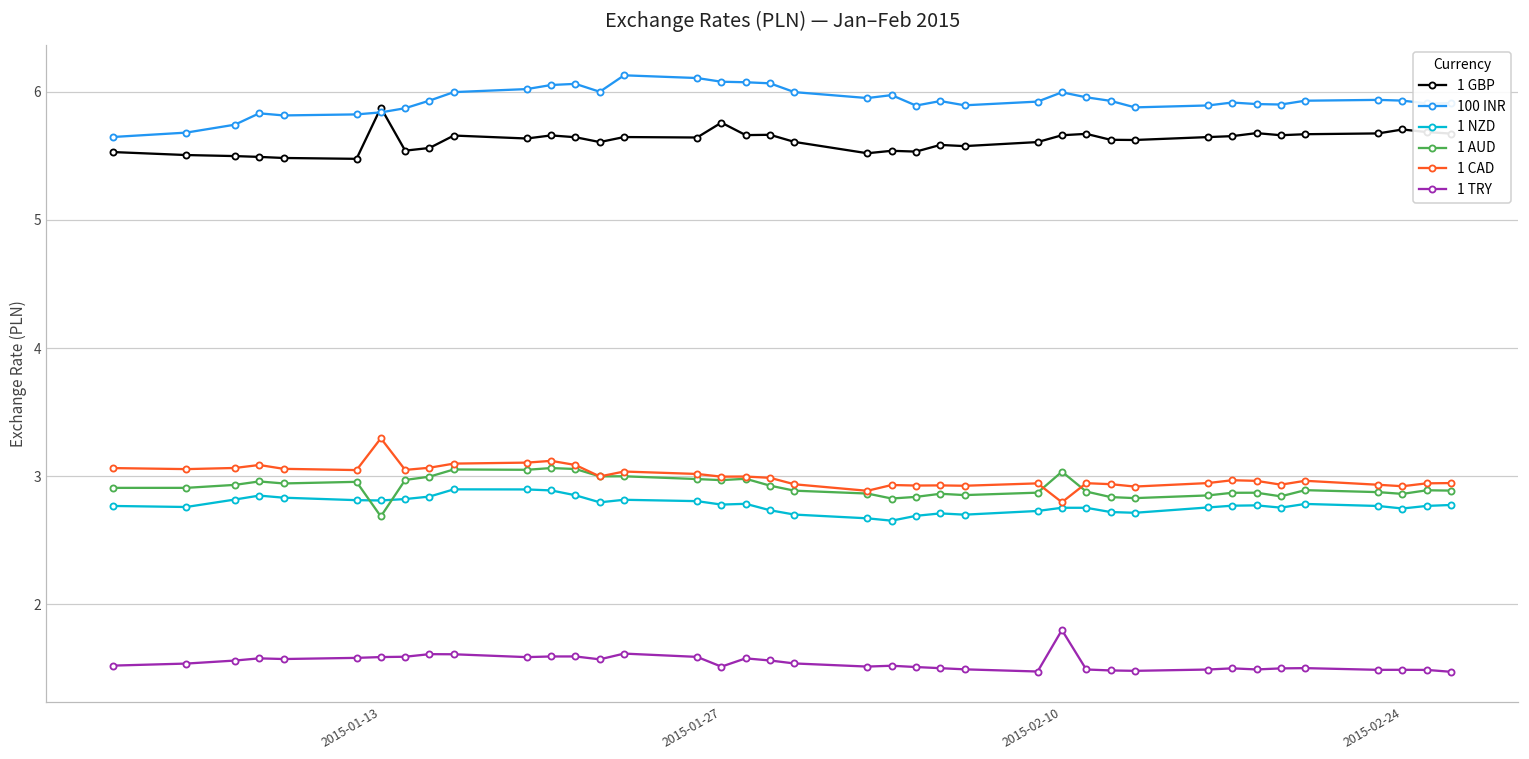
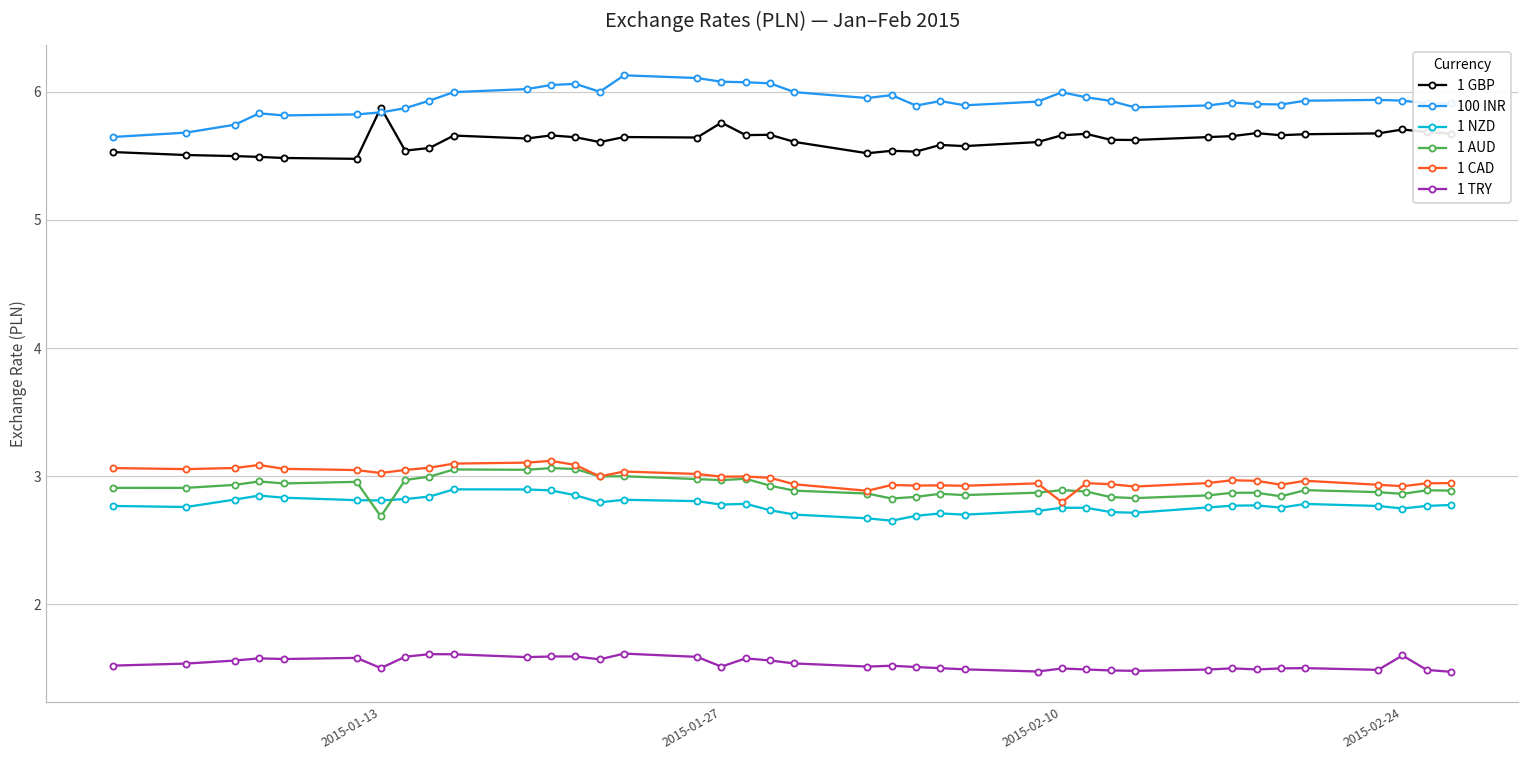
  {
    "1 GBP": {
      "2015-01-13": 5.88,
      "2015-01-27": 5.76,
      "2015-02-10": 5.66,
      "2015-02-24": 5.71
    },
    "1 AUD": {
      "2015-01-13": 2.69,
      "2015-01-27": 2.97,
-     "2015-02-10": 3.04,
+     "2015-02-10": 2.89,
      "2015-02-24": 2.86
    },
    "1 CAD": {
-     "2015-01-13": 3.30,
+     "2015-01-13": 3.03,
      "2015-01-27": 3.00,
      "2015-02-10": 2.80,
      "2015-02-24": 2.92
    },
    "1 TRY": {
-     "2015-01-13": 1.59,
+     "2015-01-13": 1.50,
      "2015-01-27": 1.51,
-     "2015-02-10": 1.8,
-     "2015-02-24": 1.49
+     "2015-02-10": 1.5,
+     "2015-02-24": 1.60
    }
  }
